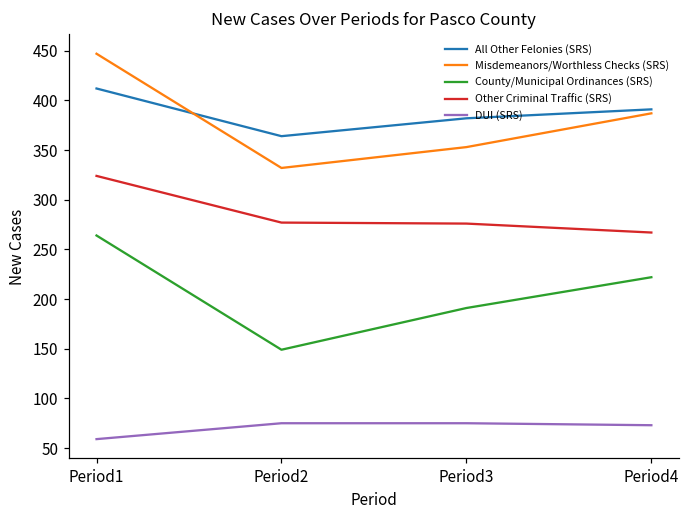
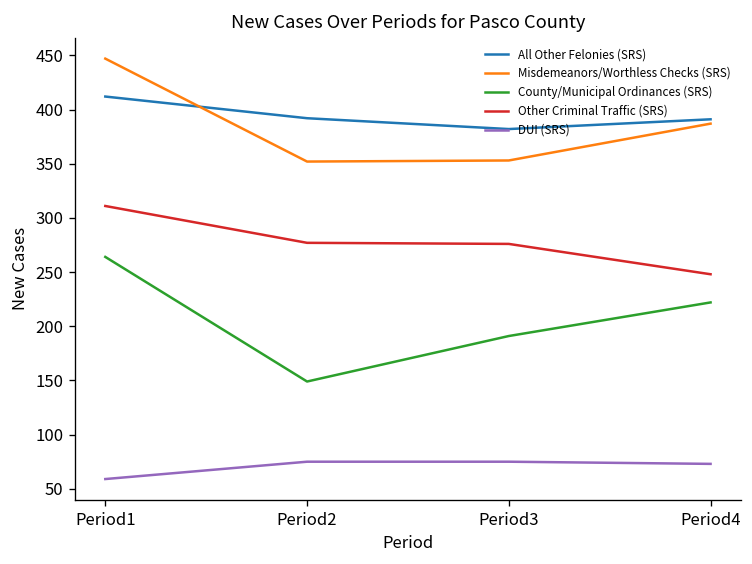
  {
    "All Other Felonies (SRS)": {
      "Period1": 410,
-     "Period2": 360,
+     "Period2": 390,
      "Period3": 380,
      "Period4": 390
    },
    "Misdemeanors/Worthless Checks (SRS)": {
      "Period1": 450,
-     "Period2": 330,
+     "Period2": 350,
      "Period3": 350,
      "Period4": 390
    },
    "County/Municipal Ordinances (SRS)": {
      "Period1": 260,
      "Period2": 150,
      "Period3": 190,
      "Period4": 220
    },
    "Other Criminal Traffic (SRS)": {
-     "Period1": 320,
+     "Period1": 310,
      "Period2": 280,
      "Period3": 280,
-     "Period4": 270
+     "Period4": 250
    },
    "DUI (SRS)": {
      "Period1": 60,
      "Period2": 80,
      "Period3": 80,
      "Period4": 70
    }
  }
